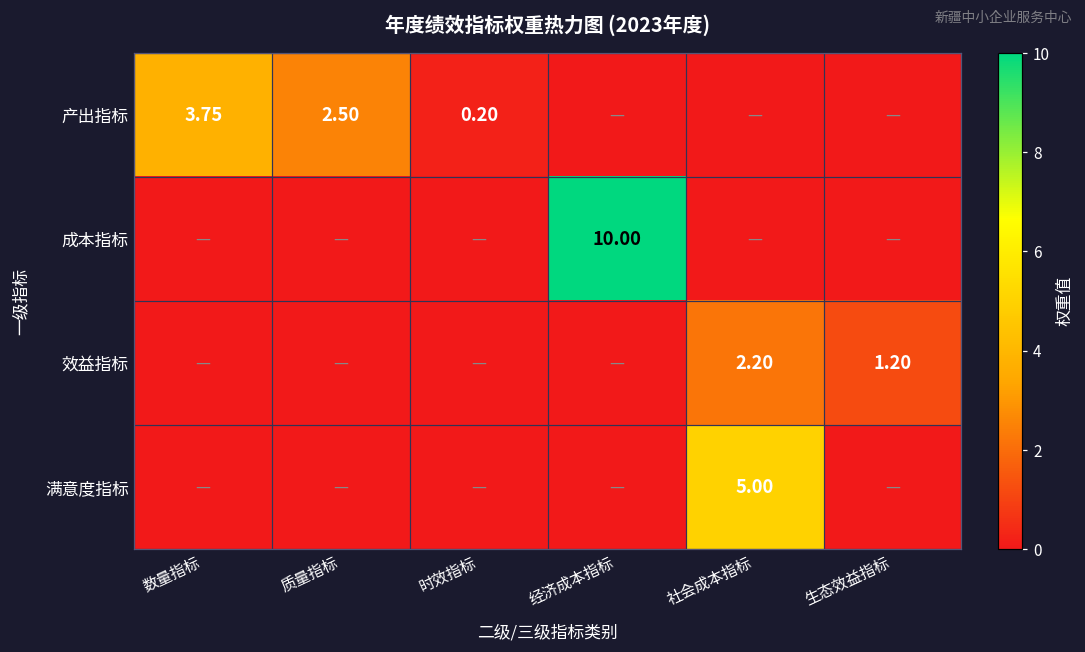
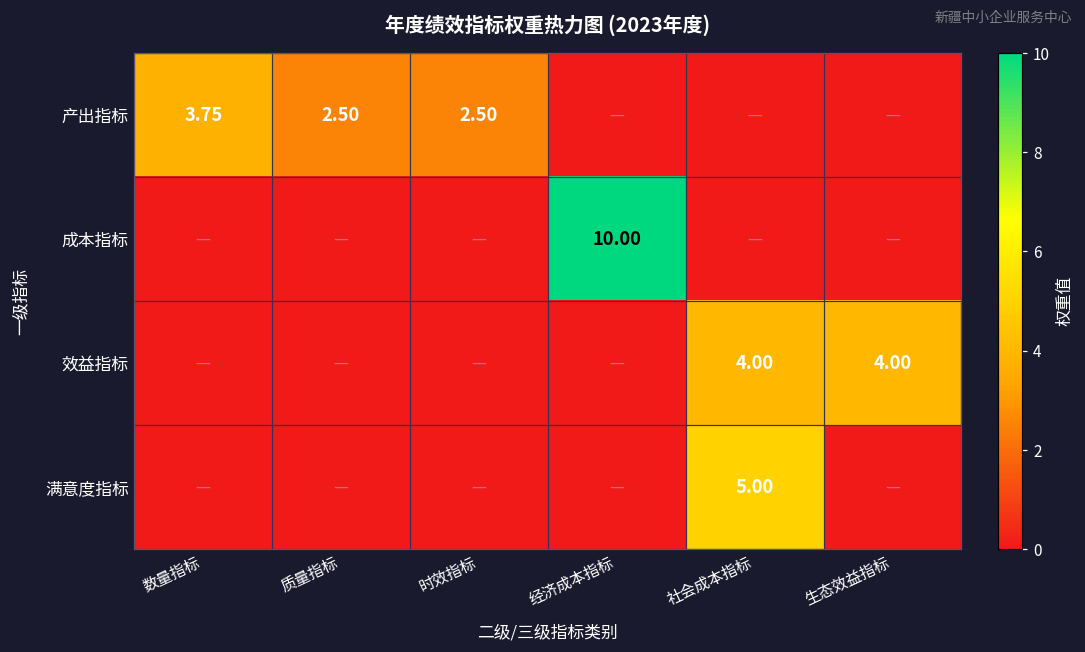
  {
    "产出指标": {
      "数量指标": 3.75,
      "质量指标": 2.50,
-     "时效指标": 0.20
+     "时效指标": 2.50
    },
    "成本指标": {
      "经济成本指标": 10.00
    },
    "效益指标": {
-     "社会成本指标": 2.20,
-     "生态效益指标": 1.20
+     "社会成本指标": 4.00,
+     "生态效益指标": 4.00
    },
    "满意度指标": {
      "社会成本指标": 5.00
    }
  }
